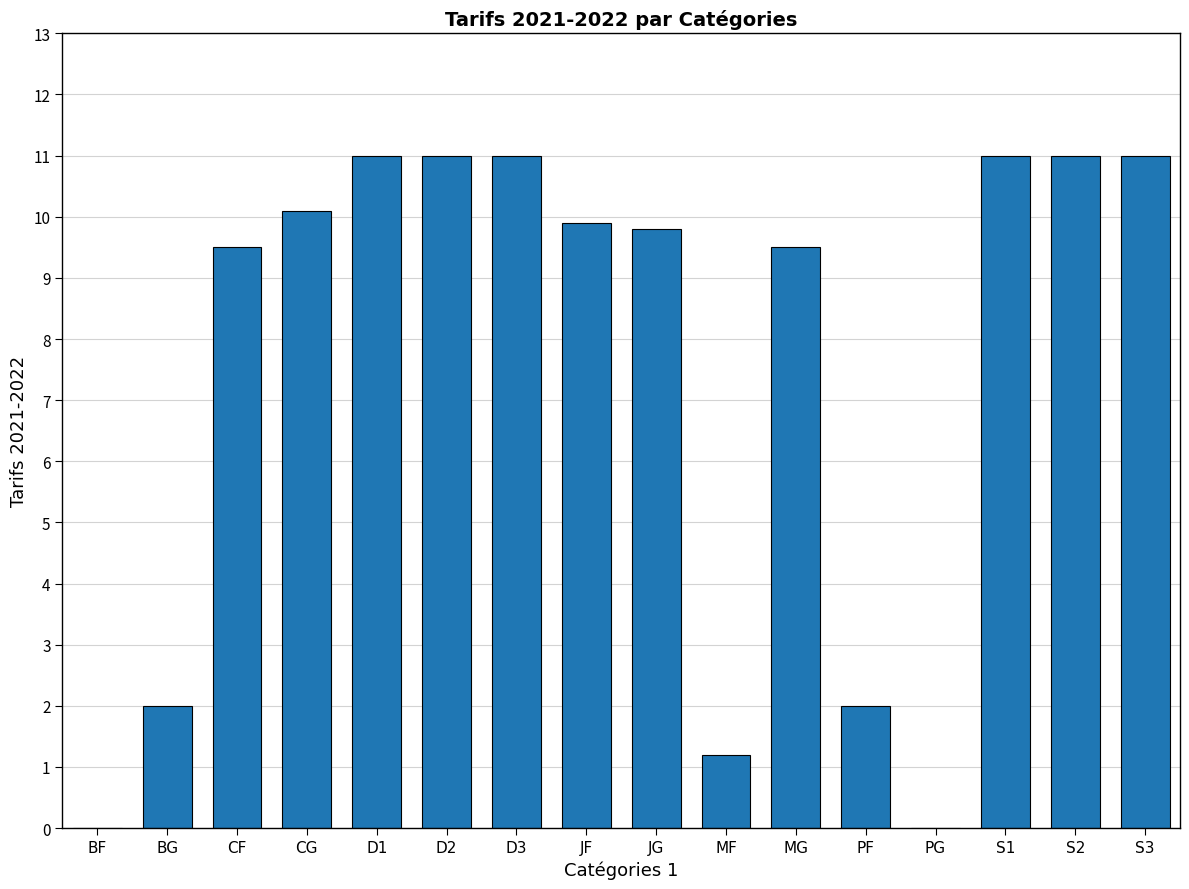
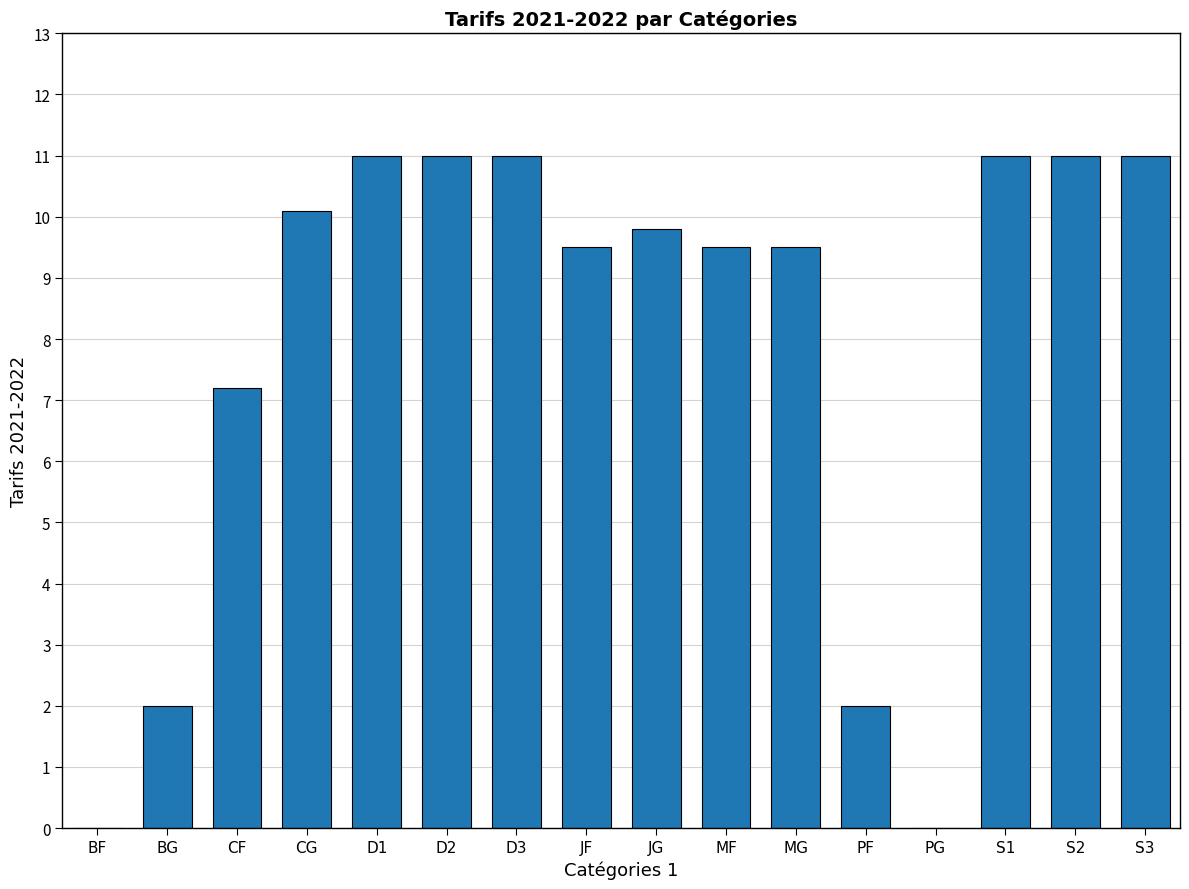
  {
    "BF": 0.0,
    "BG": 2.0,
-   "CF": 9.5,
+   "CF": 7.2,
    "CG": 10.1,
    "D1": 11.0,
    "D2": 11.0,
    "D3": 11.0,
-   "JF": 9.9,
+   "JF": 9.5,
    "JG": 9.8,
-   "MF": 1.2,
+   "MF": 9.5,
    "MG": 9.5,
    "PF": 2.0,
    "PG": 0.0,
    "S1": 11.0,
    "S2": 11.0,
    "S3": 11.0
  }
